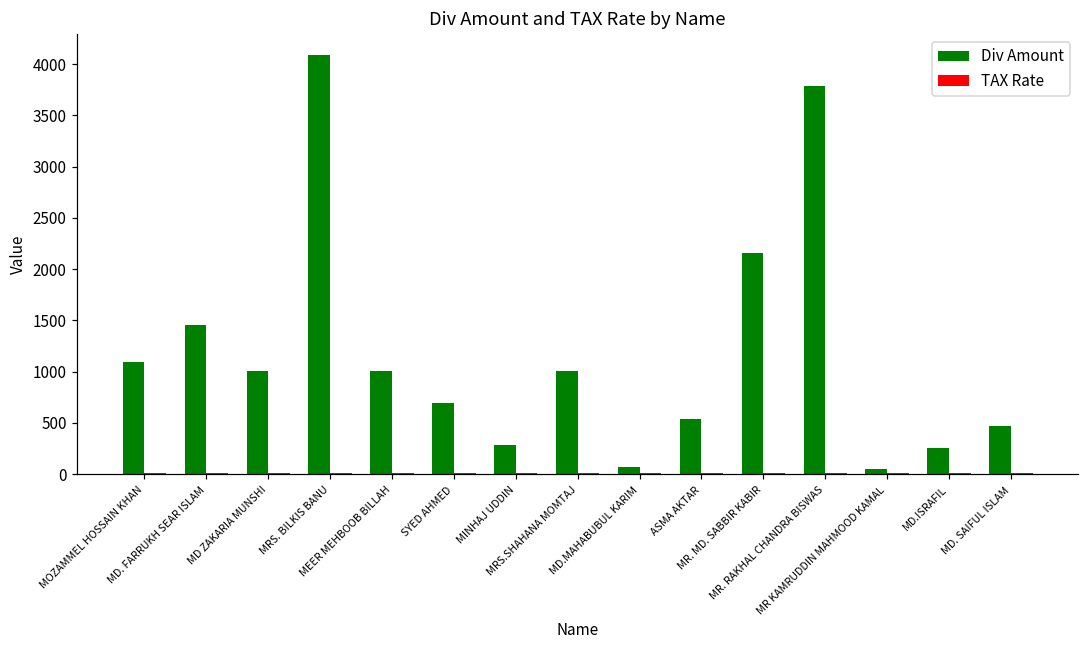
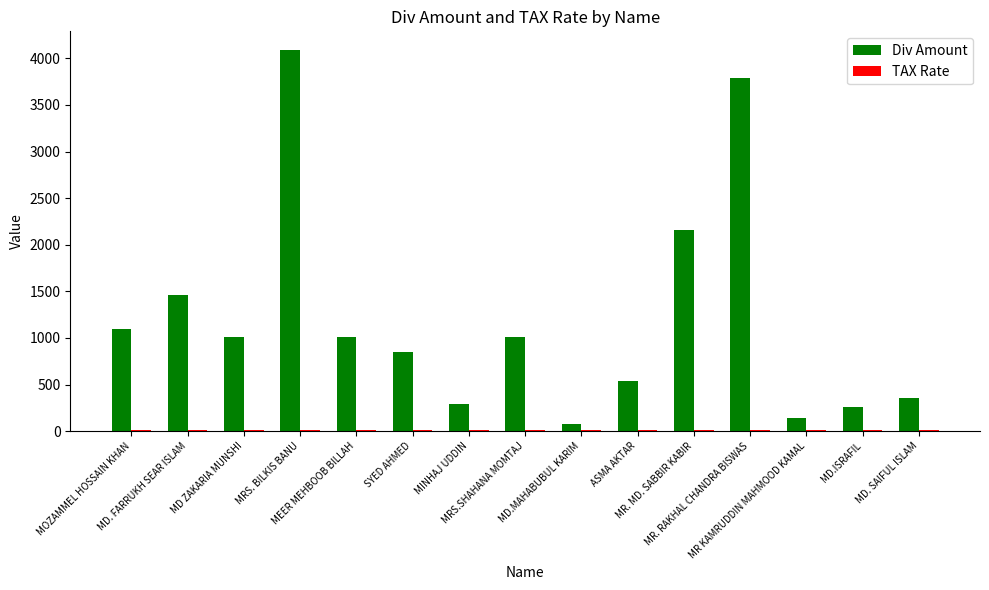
  {
    "Div Amount": {
      "MOZAMMEL HOSSAIN KHAN": 1100,
      "MD. FARRUKH SEAR ISLAM": 1500,
      "MD ZAKARIA MUNSHI": 1000,
      "MRS. BILKIS BANU": 4100,
      "MEER MEHBOOB BILLAH": 1000,
-     "SYED AHMED": 700,
+     "SYED AHMED": 800,
      "MINHAJ UDDIN": 300,
      "MRS.SHAHANA MOMTAJ": 1000,
      "MD.MAHABUBUL KARIM": 100,
      "ASMA AKTAR": 500,
      "MR. MD. SABBIR KABIR": 2200,
      "MR. RAKHAL CHANDRA BISWAS": 3800,
-     "MR KAMRUDDIN MAHMOOD KAMAL": 50,
+     "MR KAMRUDDIN MAHMOOD KAMAL": 140,
      "MD.ISRAFIL": 300,
-     "MD. SAIFUL ISLAM": 500
+     "MD. SAIFUL ISLAM": 400
    }
  }
